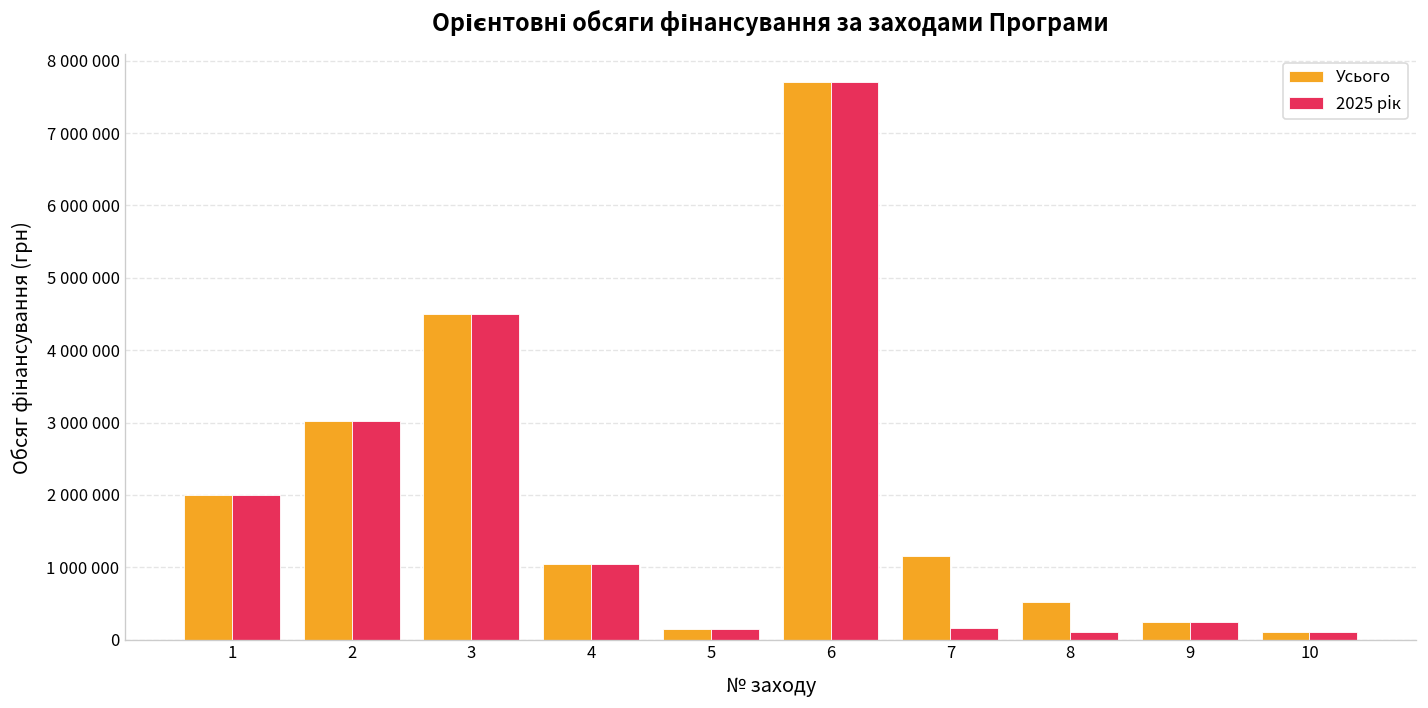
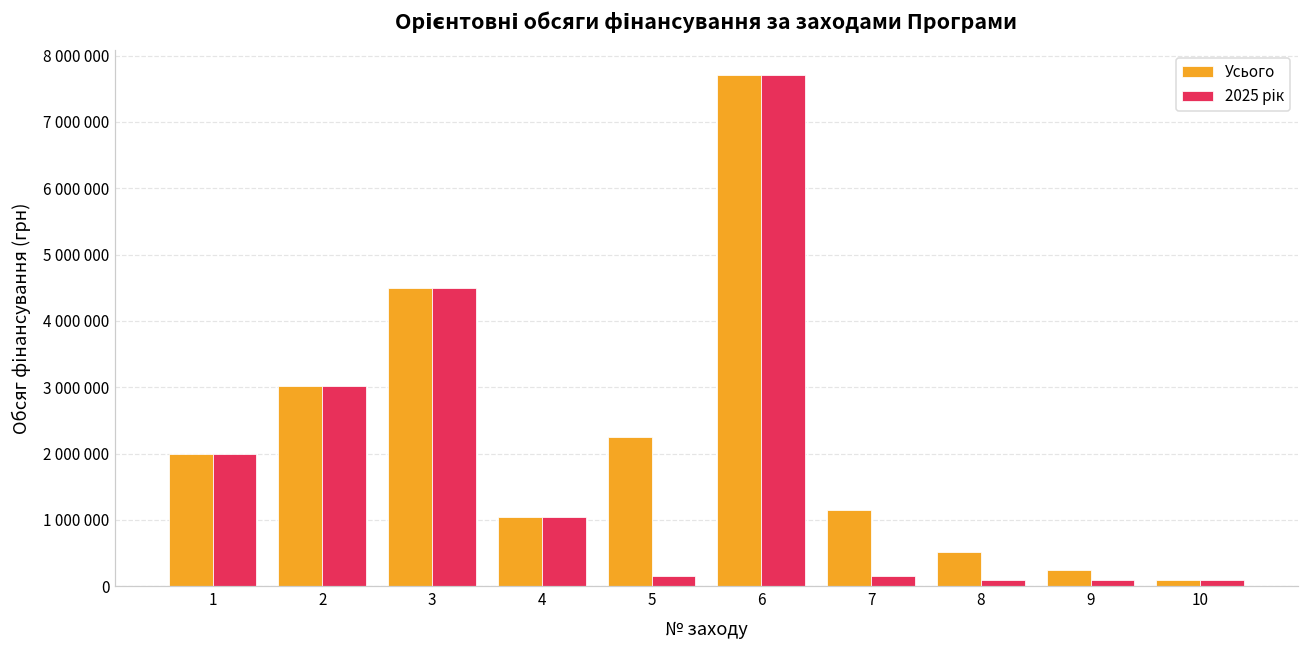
  {
    "Усього": {
      "1": 2000000,
      "2": 3000000,
      "3": 4500000,
      "4": 1100000,
-     "5": 200000,
+     "5": 2300000,
      "6": 7700000,
      "7": 1200000,
      "8": 500000,
      "9": 300000,
      "10": 100000
    },
    "2025 рік": {
      "1": 2000000,
      "2": 3000000,
      "3": 4500000,
      "4": 1100000,
      "5": 200000,
      "6": 7700000,
      "7": 200000,
      "8": 100000,
-     "9": 300000,
+     "9": 100000,
      "10": 100000
    }
  }
